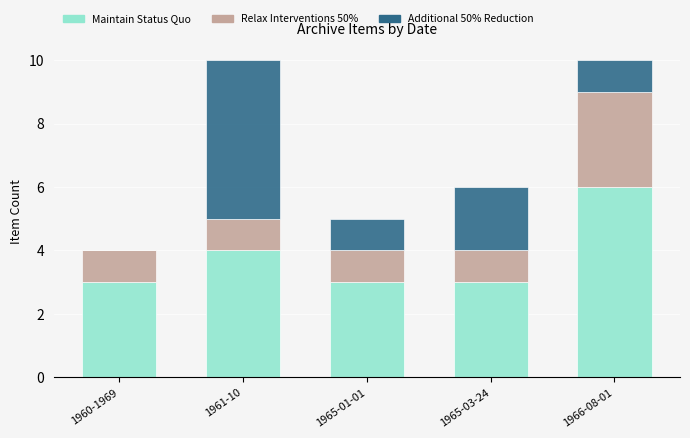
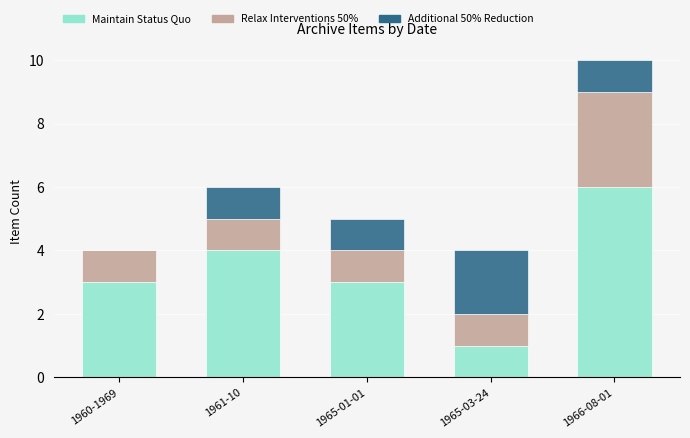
  {
    "Maintain Status Quo": {
      "1960-1969": 3,
      "1961-10": 4,
      "1965-01-01": 3,
-     "1965-03-24": 3,
+     "1965-03-24": 1,
      "1966-08-01": 6
    },
    "Relax Interventions 50%": {
      "1960-1969": 1,
      "1961-10": 1,
      "1965-01-01": 1,
      "1965-03-24": 1,
      "1966-08-01": 3
    },
    "Additional 50% Reduction": {
      "1960-1969": 0,
-     "1961-10": 5,
+     "1961-10": 1,
      "1965-01-01": 1,
      "1965-03-24": 2,
      "1966-08-01": 1
    }
  }
